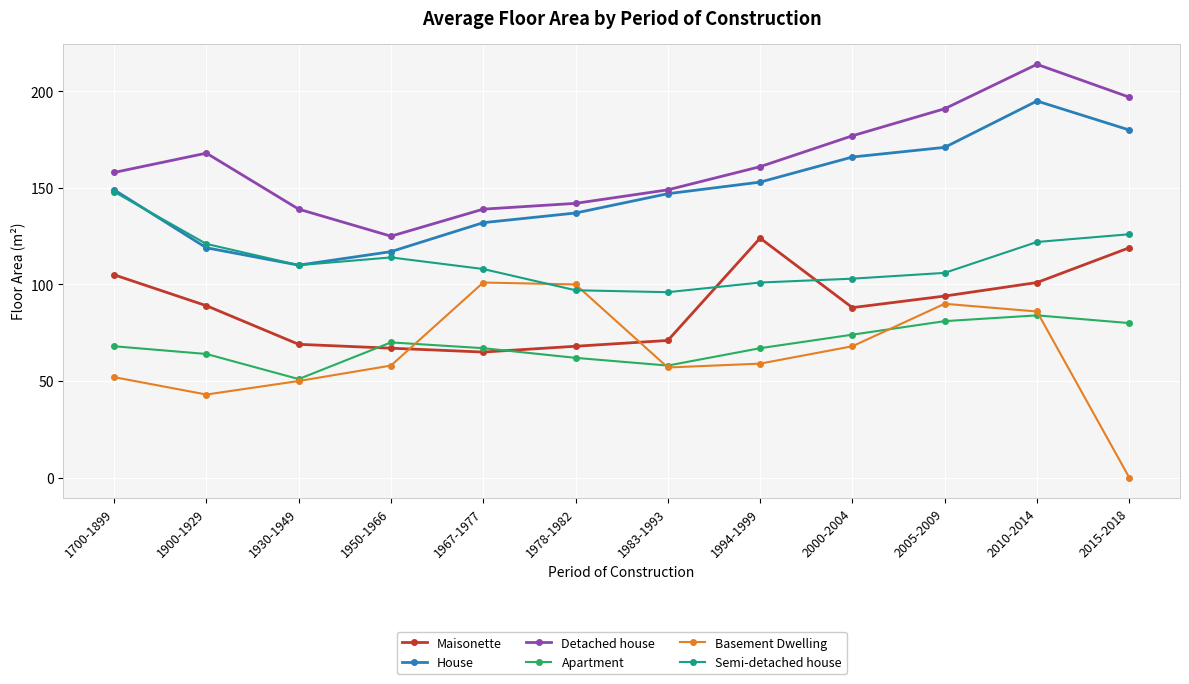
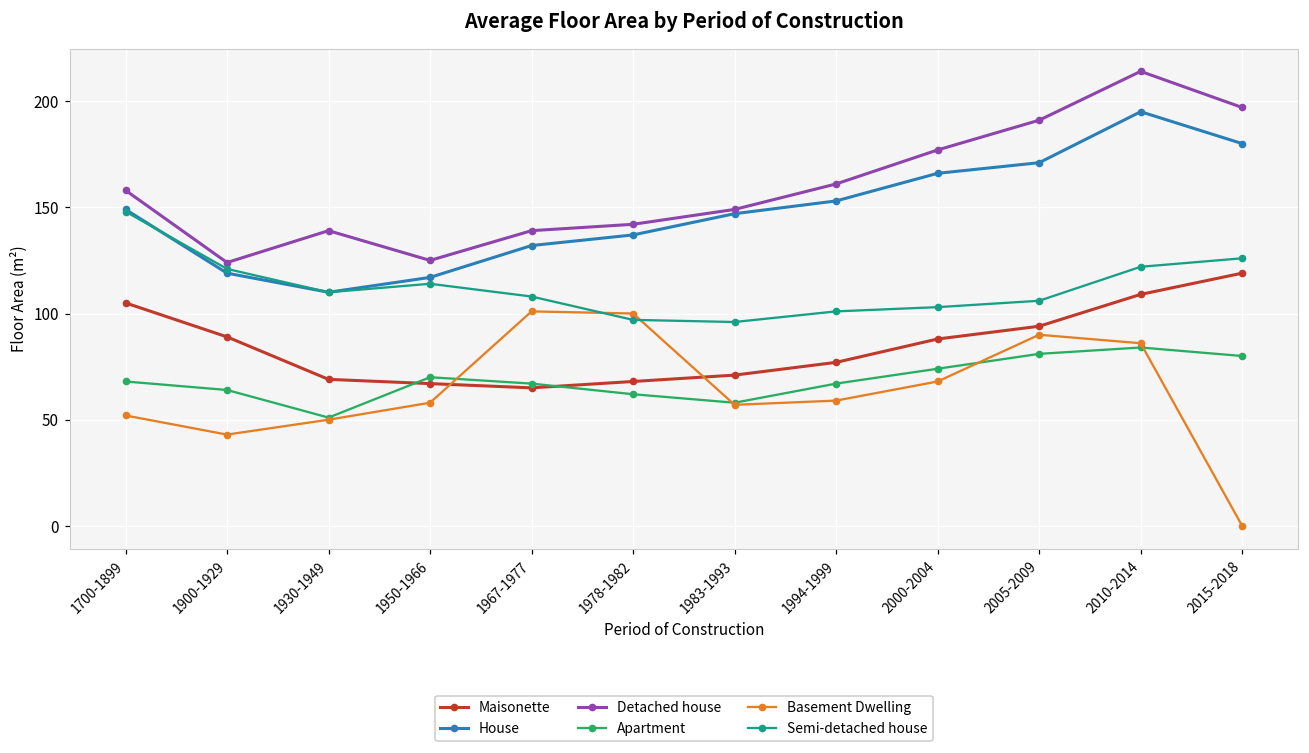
  {
    "Maisonette": {
      "1700-1899": 105,
      "1900-1929": 89,
      "1930-1949": 69,
      "1950-1966": 67,
      "1967-1977": 65,
      "1978-1982": 68,
      "1983-1993": 71,
-     "1994-1999": 124,
+     "1994-1999": 77,
      "2000-2004": 88,
      "2005-2009": 94,
-     "2010-2014": 101,
+     "2010-2014": 109,
      "2015-2018": 119
    },
    "House": {
      "1900-1929": 119,
      "1950-1966": 117,
      "1967-1977": 132,
      "1978-1982": 137,
      "1983-1993": 147,
      "1994-1999": 153,
      "2000-2004": 166,
      "2005-2009": 171,
      "2010-2014": 195,
      "2015-2018": 180
    },
    "Detached house": {
      "1700-1899": 158,
-     "1900-1929": 168,
+     "1900-1929": 124,
      "1930-1949": 139,
      "1950-1966": 125,
      "1967-1977": 139,
      "1978-1982": 142,
      "1983-1993": 149,
      "1994-1999": 161,
      "2000-2004": 177,
      "2005-2009": 191,
      "2010-2014": 214,
      "2015-2018": 197
    },
    "Basement Dwelling": {
      "1700-1899": 52,
      "1900-1929": 43,
      "1950-1966": 58,
      "1967-1977": 101,
      "1978-1982": 100,
      "1994-1999": 59,
      "2000-2004": 68,
      "2005-2009": 90,
      "2010-2014": 86,
      "2015-2018": 0
    }
  }
